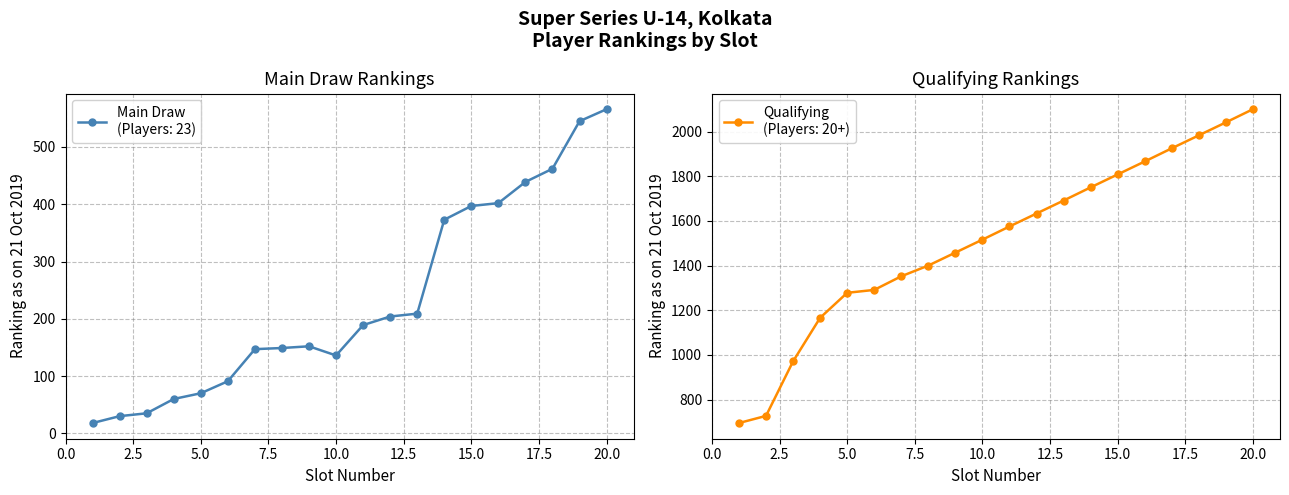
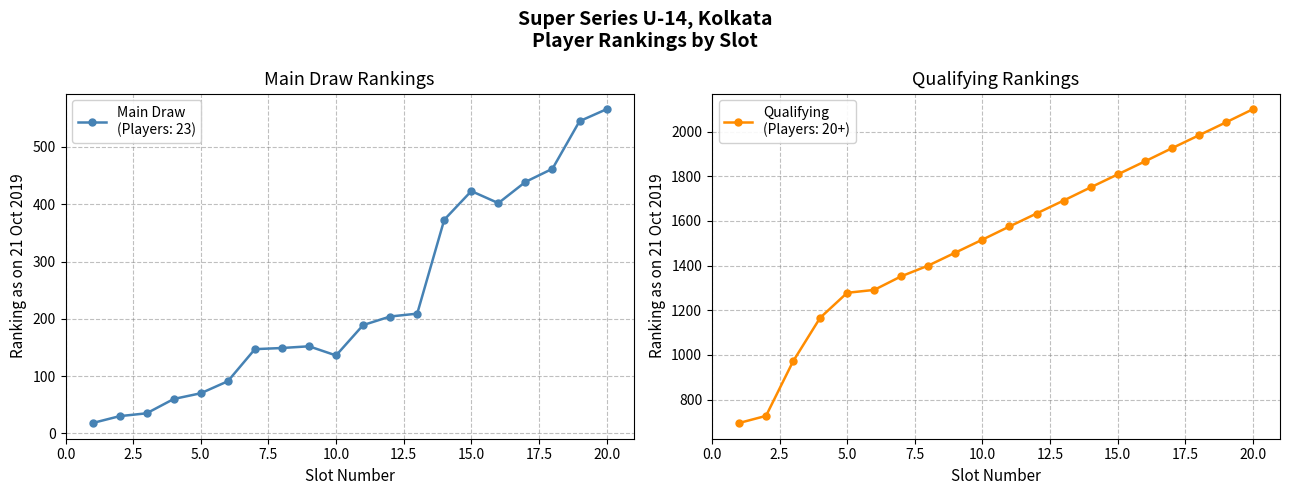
  {
    "Main Draw Rankings": {
      "5.0": 70,
      "10.0": 140,
-     "15.0": 400,
+     "15.0": 420,
      "20.0": 570
    },
    "Qualifying Rankings": {
      "5.0": 1280,
      "10.0": 1520,
      "15.0": 1810,
      "20.0": 2100
    }
  }
